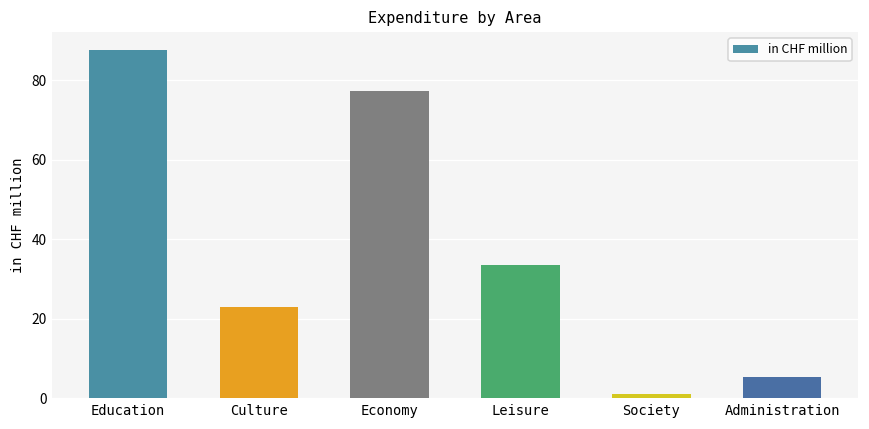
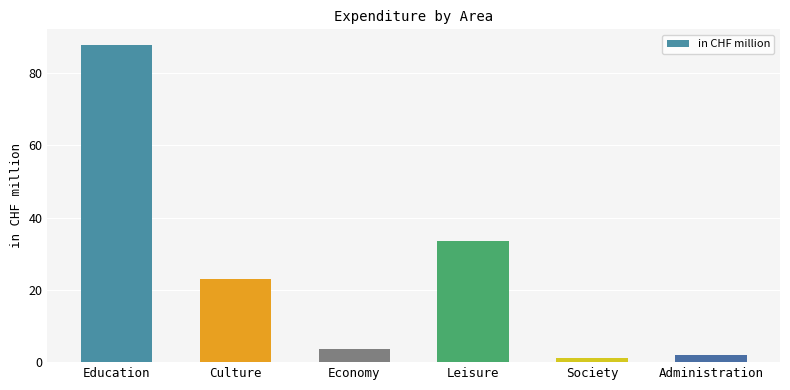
  {
    "Education": 88,
    "Culture": 23,
-   "Economy": 77,
+   "Economy": 4,
    "Leisure": 34,
    "Society": 1,
-   "Administration": 5
+   "Administration": 2
  }
